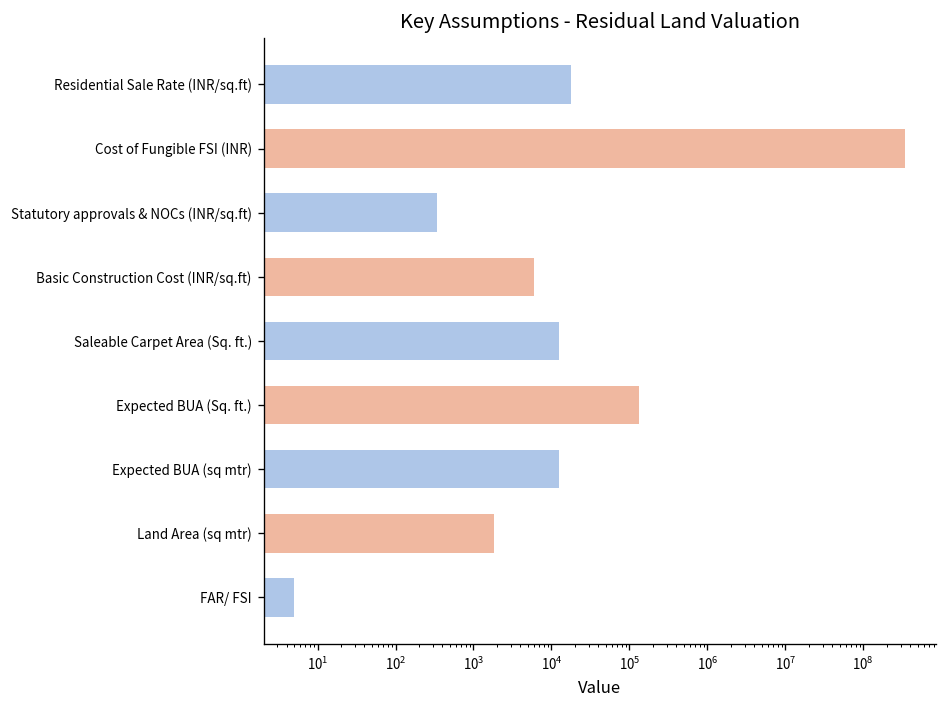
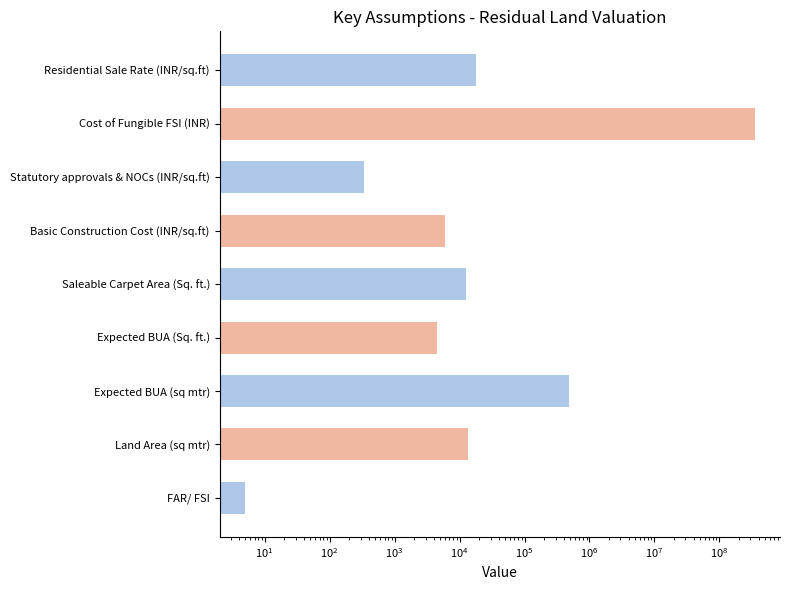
  {
    "Residential Sale Rate (INR/sq.ft)": 18000,
    "Cost of Fungible FSI (INR)": 300000000,
    "Statutory approvals & NOCs (INR/sq.ft)": 300,
    "Basic Construction Cost (INR/sq.ft)": 6000,
    "Saleable Carpet Area (Sq. ft.)": 13000,
-   "Expected BUA (Sq. ft.)": 130000,
-   "Expected BUA (sq mtr)": 13000,
-   "Land Area (sq mtr)": 1900,
+   "Expected BUA (Sq. ft.)": 4000,
+   "Expected BUA (sq mtr)": 500000,
+   "Land Area (sq mtr)": 14000,
    "FAR/ FSI": 5
  }
